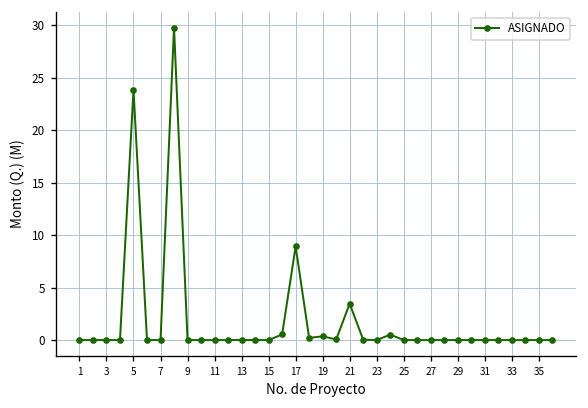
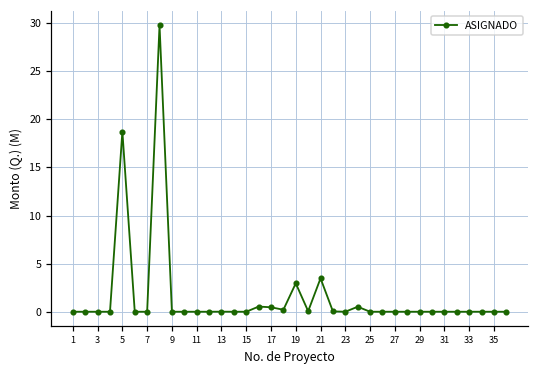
  {
    "1": 0,
    "3": 0,
-   "5": 24,
+   "5": 19,
    "7": 0,
    "9": 0,
    "11": 0,
    "13": 0,
    "15": 0,
-   "17": 9,
-   "19": 0,
+   "17": 0,
+   "19": 3,
    "21": 3,
    "23": 0,
    "25": 0,
    "27": 0,
    "29": 0,
    "31": 0,
    "33": 0,
    "35": 0
  }
